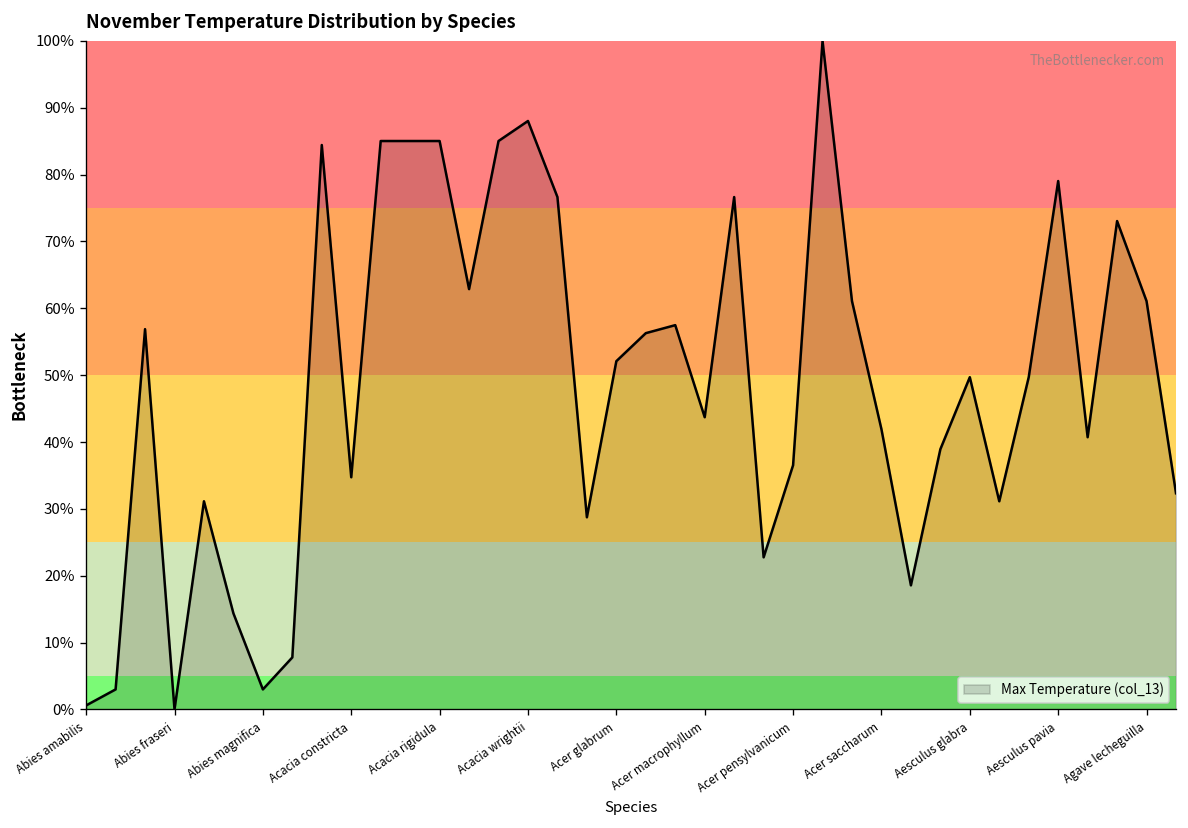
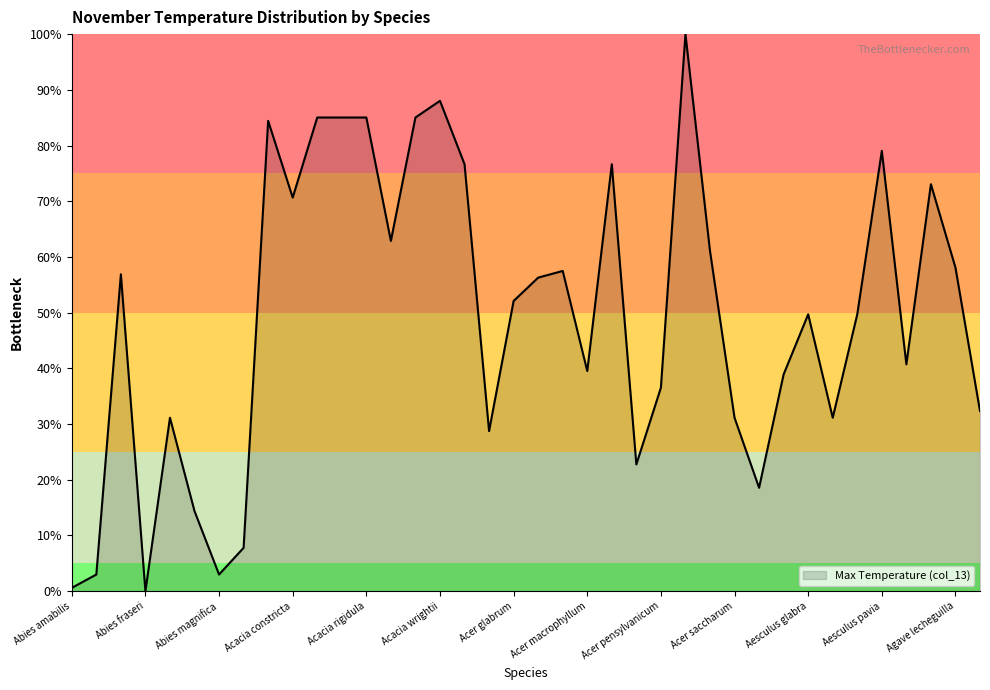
  {
    "Abies amabilis": "1%",
    "Abies fraseri": "0%",
    "Abies magnifica": "3%",
-   "Acacia constricta": "35%",
+   "Acacia constricta": "71%",
    "Acacia rigidula": "85%",
    "Acacia wrightii": "88%",
    "Acer glabrum": "52%",
-   "Acer macrophyllum": "44%",
+   "Acer macrophyllum": "40%",
    "Acer pensylvanicum": "37%",
-   "Acer saccharum": "42%",
+   "Acer saccharum": "31%",
    "Aesculus glabra": "50%",
    "Aesculus pavia": "79%",
-   "Agave lecheguilla": "61%"
+   "Agave lecheguilla": "58%"
  }
